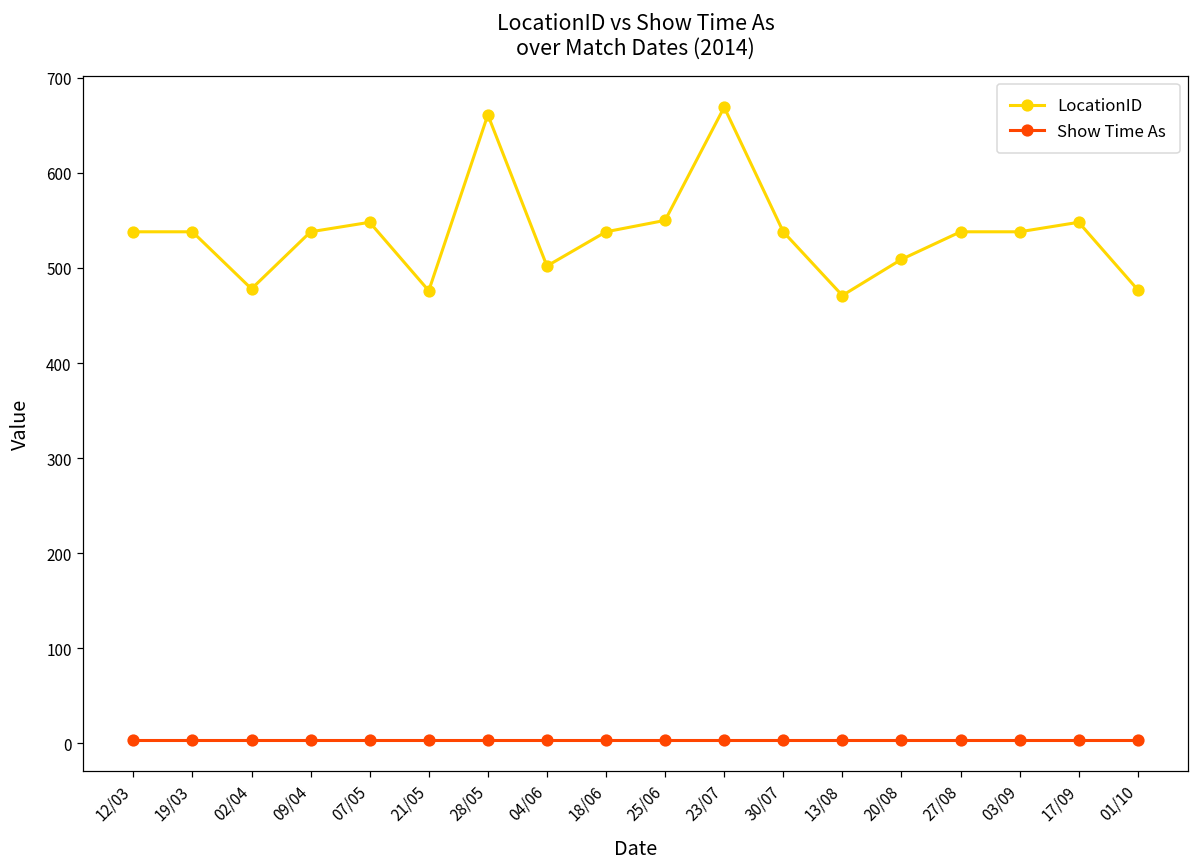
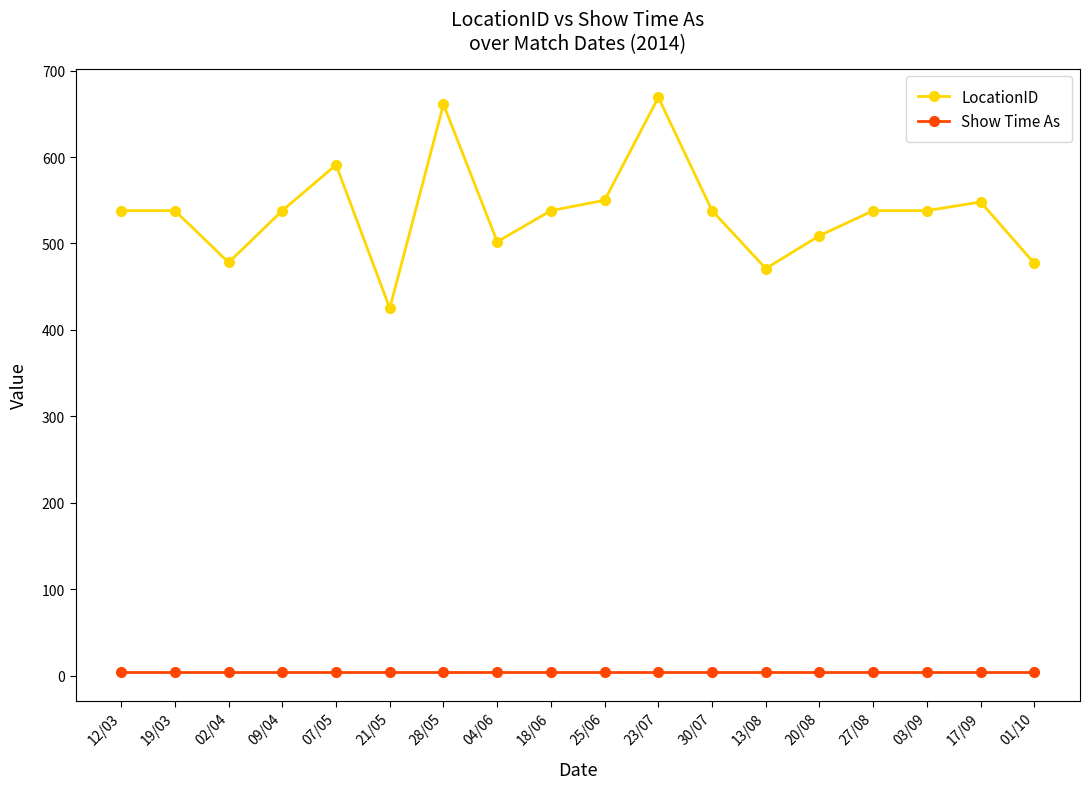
  {
    "LocationID": {
      "12/03": 540,
      "19/03": 540,
      "02/04": 480,
      "09/04": 540,
-     "07/05": 550,
-     "21/05": 480,
+     "07/05": 590,
+     "21/05": 430,
      "28/05": 660,
      "04/06": 500,
      "18/06": 540,
      "25/06": 550,
      "23/07": 670,
      "30/07": 540,
      "13/08": 470,
      "20/08": 510,
      "27/08": 540,
      "03/09": 540,
      "17/09": 550,
      "01/10": 480
    },
    "Show Time As": {
      "12/03": 0,
      "19/03": 0,
      "02/04": 0,
      "09/04": 0,
      "07/05": 0,
      "21/05": 0,
      "28/05": 0,
      "04/06": 0,
      "18/06": 0,
      "25/06": 0,
      "23/07": 0,
      "30/07": 0,
      "13/08": 0,
      "20/08": 0,
      "27/08": 0,
      "03/09": 0,
      "17/09": 0,
      "01/10": 0
    }
  }
